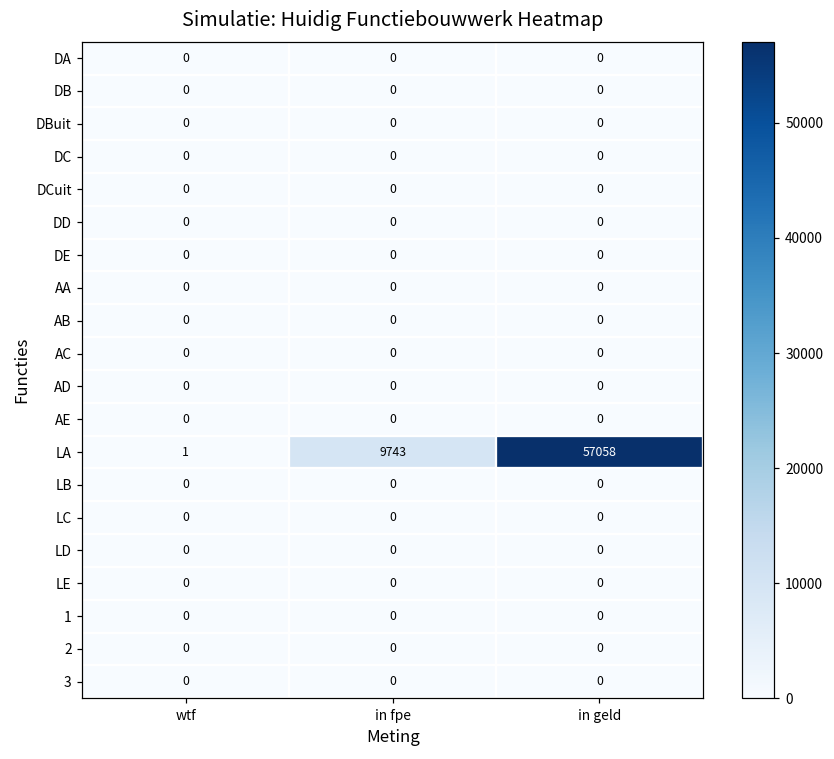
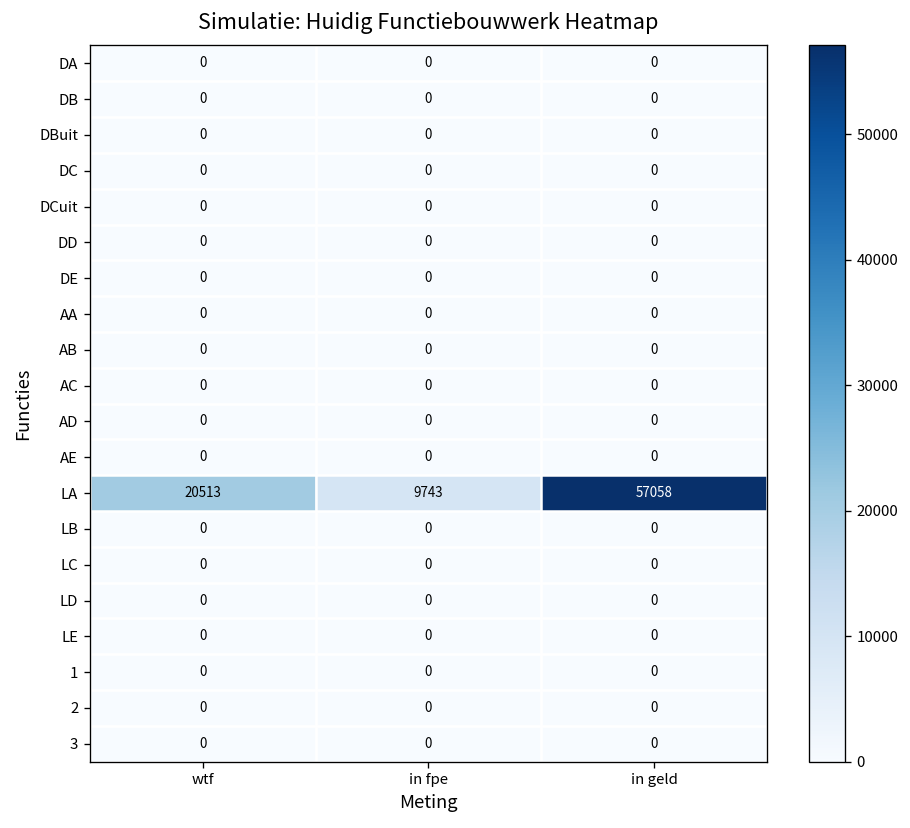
  {
    "DA": {
      "wtf": 0,
      "in fpe": 0,
      "in geld": 0
    },
    "DB": {
      "wtf": 0,
      "in fpe": 0,
      "in geld": 0
    },
    "DBuit": {
      "wtf": 0,
      "in fpe": 0,
      "in geld": 0
    },
    "DC": {
      "wtf": 0,
      "in fpe": 0,
      "in geld": 0
    },
    "DCuit": {
      "wtf": 0,
      "in fpe": 0,
      "in geld": 0
    },
    "DD": {
      "wtf": 0,
      "in fpe": 0,
      "in geld": 0
    },
    "DE": {
      "wtf": 0,
      "in fpe": 0,
      "in geld": 0
    },
    "AA": {
      "wtf": 0,
      "in fpe": 0,
      "in geld": 0
    },
    "AB": {
      "wtf": 0,
      "in fpe": 0,
      "in geld": 0
    },
    "AC": {
      "wtf": 0,
      "in fpe": 0,
      "in geld": 0
    },
    "AD": {
      "wtf": 0,
      "in fpe": 0,
      "in geld": 0
    },
    "AE": {
      "wtf": 0,
      "in fpe": 0,
      "in geld": 0
    },
    "LA": {
-     "wtf": 1,
+     "wtf": 20513,
      "in fpe": 9743,
      "in geld": 57058
    },
    "LB": {
      "wtf": 0,
      "in fpe": 0,
      "in geld": 0
    },
    "LC": {
      "wtf": 0,
      "in fpe": 0,
      "in geld": 0
    },
    "LD": {
      "wtf": 0,
      "in fpe": 0,
      "in geld": 0
    },
    "LE": {
      "wtf": 0,
      "in fpe": 0,
      "in geld": 0
    },
    "1": {
      "wtf": 0,
      "in fpe": 0,
      "in geld": 0
    },
    "2": {
      "wtf": 0,
      "in fpe": 0,
      "in geld": 0
    },
    "3": {
      "wtf": 0,
      "in fpe": 0,
      "in geld": 0
    }
  }
